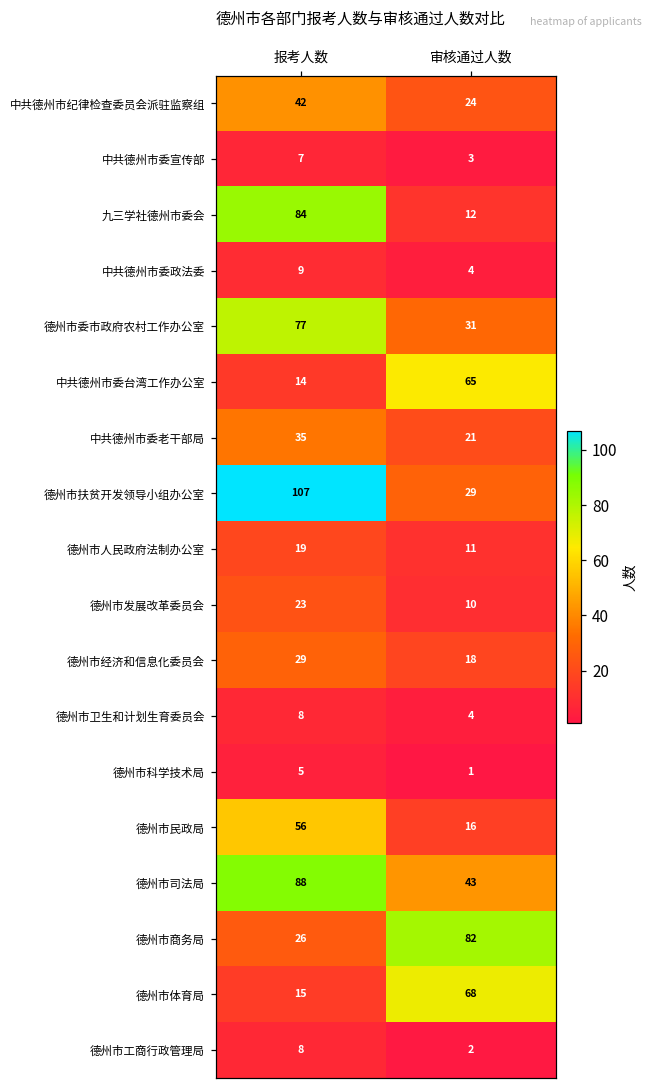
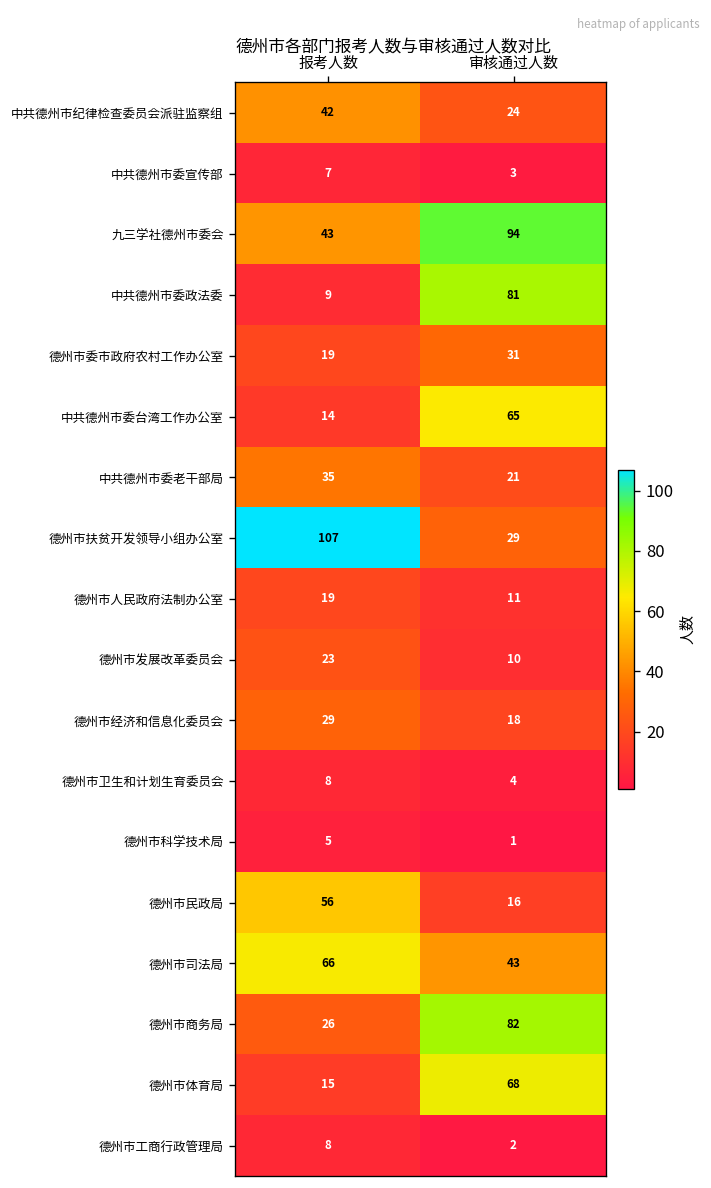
  {
    "中共德州市纪律检查委员会派驻监察组": {
      "报考人数": 42,
      "审核通过人数": 24
    },
    "中共德州市委宣传部": {
      "报考人数": 7,
      "审核通过人数": 3
    },
    "九三学社德州市委会": {
-     "报考人数": 84,
-     "审核通过人数": 12
+     "报考人数": 43,
+     "审核通过人数": 94
    },
    "中共德州市委政法委": {
      "报考人数": 9,
-     "审核通过人数": 4
+     "审核通过人数": 81
    },
    "德州市委市政府农村工作办公室": {
-     "报考人数": 77,
+     "报考人数": 19,
      "审核通过人数": 31
    },
    "中共德州市委台湾工作办公室": {
      "报考人数": 14,
      "审核通过人数": 65
    },
    "中共德州市委老干部局": {
      "报考人数": 35,
      "审核通过人数": 21
    },
    "德州市扶贫开发领导小组办公室": {
      "报考人数": 107,
      "审核通过人数": 29
    },
    "德州市人民政府法制办公室": {
      "报考人数": 19,
      "审核通过人数": 11
    },
    "德州市发展改革委员会": {
      "报考人数": 23,
      "审核通过人数": 10
    },
    "德州市经济和信息化委员会": {
      "报考人数": 29,
      "审核通过人数": 18
    },
    "德州市卫生和计划生育委员会": {
      "报考人数": 8,
      "审核通过人数": 4
    },
    "德州市科学技术局": {
      "报考人数": 5,
      "审核通过人数": 1
    },
    "德州市民政局": {
      "报考人数": 56,
      "审核通过人数": 16
    },
    "德州市司法局": {
-     "报考人数": 88,
+     "报考人数": 66,
      "审核通过人数": 43
    },
    "德州市商务局": {
      "报考人数": 26,
      "审核通过人数": 82
    },
    "德州市体育局": {
      "报考人数": 15,
      "审核通过人数": 68
    },
    "德州市工商行政管理局": {
      "报考人数": 8,
      "审核通过人数": 2
    }
  }
